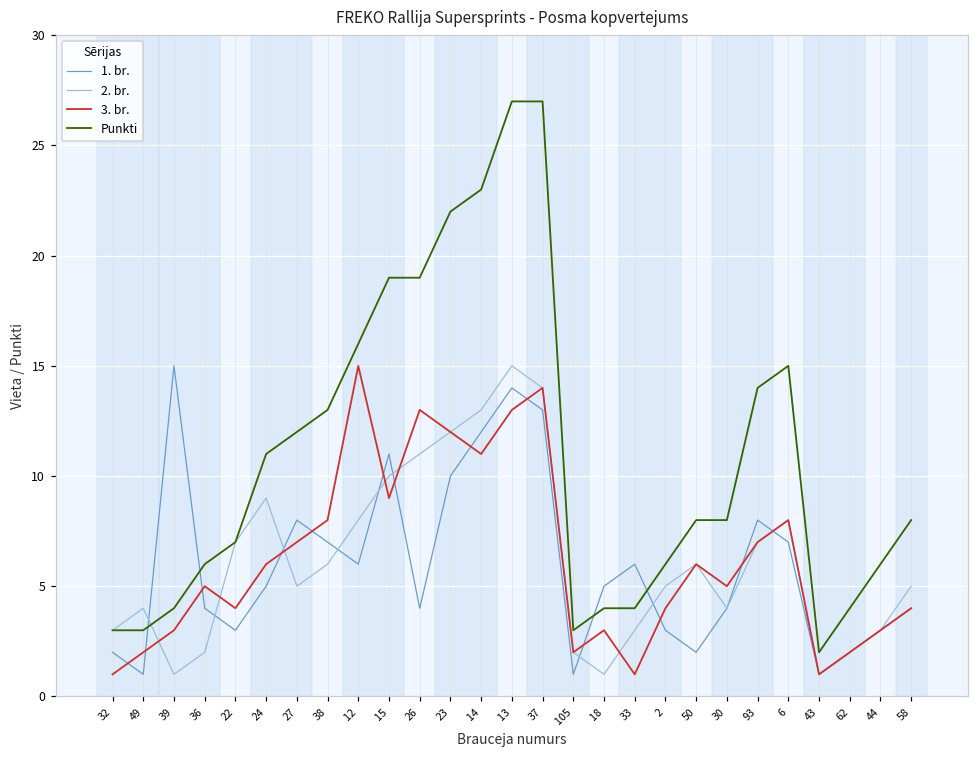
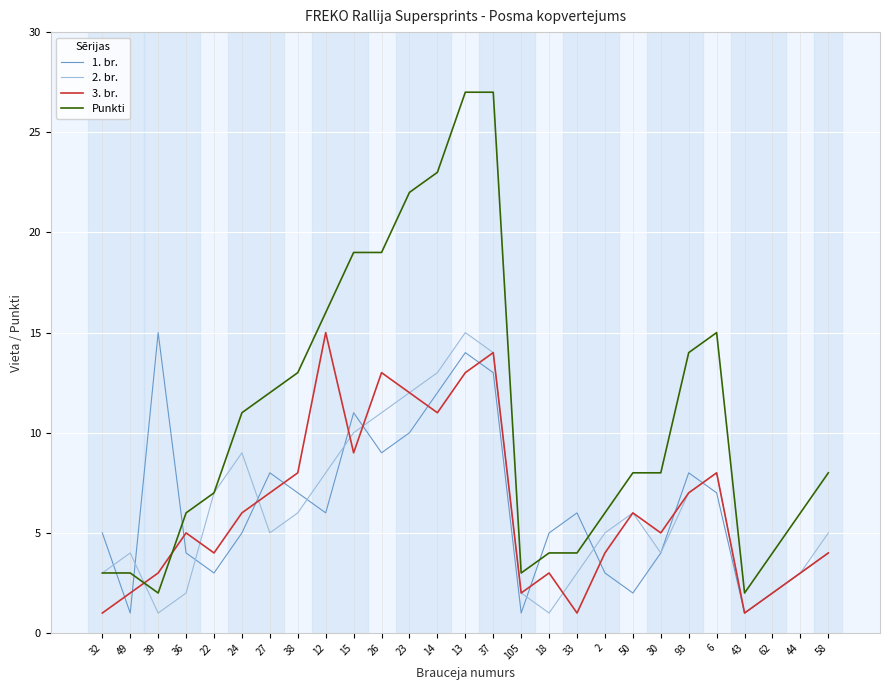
  {
    "1. br.": {
-     "32": 2,
+     "32": 5,
      "49": 1,
      "39": 15,
      "36": 4,
      "22": 3,
      "24": 5,
      "27": 8,
      "38": 7,
      "12": 6,
      "15": 11,
-     "26": 4,
+     "26": 9,
      "23": 10,
      "14": 12,
      "13": 14,
      "37": 13,
      "105": 1,
      "18": 5,
      "33": 6,
      "2": 3,
      "50": 2,
      "93": 8,
      "6": 7
    },
    "2. br.": {
      "49": 4,
      "39": 1,
      "36": 2,
      "24": 9,
      "27": 5,
      "38": 6,
      "12": 8,
      "15": 10,
      "26": 11,
      "14": 13,
      "13": 15,
      "18": 1,
      "33": 3,
      "2": 5,
      "58": 5
    },
    "3. br.": {
      "32": 1,
      "49": 2,
      "39": 3,
      "36": 5,
      "22": 4,
      "24": 6,
      "27": 7,
      "38": 8,
      "12": 15,
      "15": 9,
      "26": 13,
      "14": 11,
      "13": 13,
      "18": 3,
      "33": 1,
      "2": 4,
      "30": 5
    },
    "Punkti": {
      "49": 3,
-     "39": 4,
+     "39": 2,
      "36": 6,
      "24": 11,
      "27": 12,
      "38": 13,
      "12": 16,
      "15": 19,
      "26": 19,
      "23": 22,
      "14": 23,
      "13": 27,
      "37": 27,
      "105": 3,
      "18": 4,
      "33": 4,
      "2": 6,
      "50": 8,
      "30": 8,
      "93": 14,
      "6": 15,
      "43": 2,
      "62": 4,
      "44": 6,
      "58": 8
    }
  }
